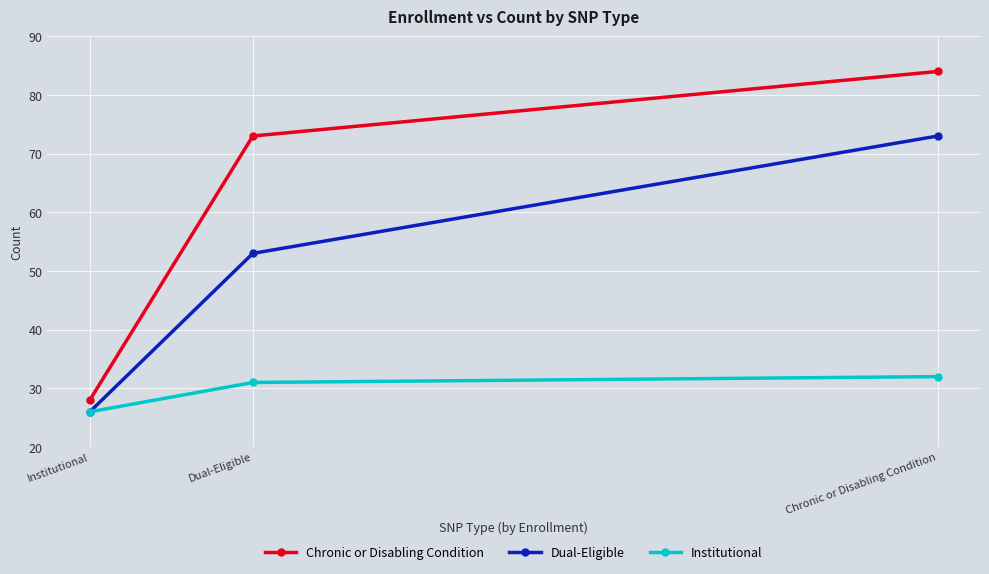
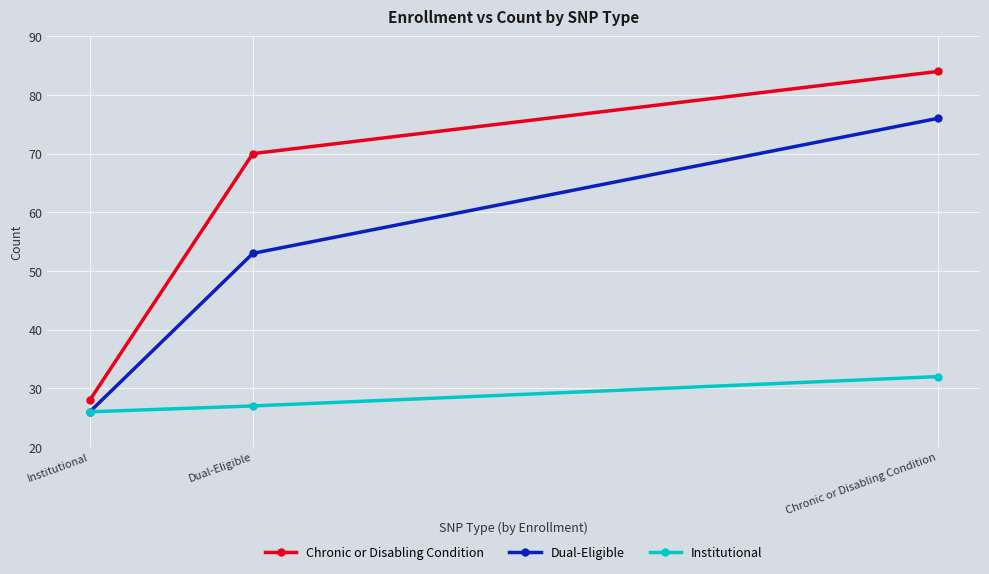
  {
    "Chronic or Disabling Condition": {
      "Institutional": 28,
-     "Dual-Eligible": 73,
+     "Dual-Eligible": 70,
      "Chronic or Disabling Condition": 84
    },
    "Dual-Eligible": {
      "Dual-Eligible": 53,
-     "Chronic or Disabling Condition": 73
+     "Chronic or Disabling Condition": 76
    },
    "Institutional": {
-     "Dual-Eligible": 31,
+     "Dual-Eligible": 27,
      "Chronic or Disabling Condition": 32
    }
  }
